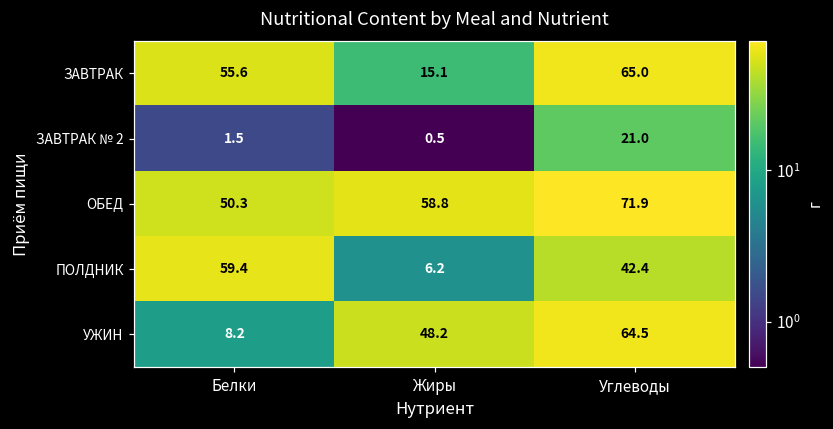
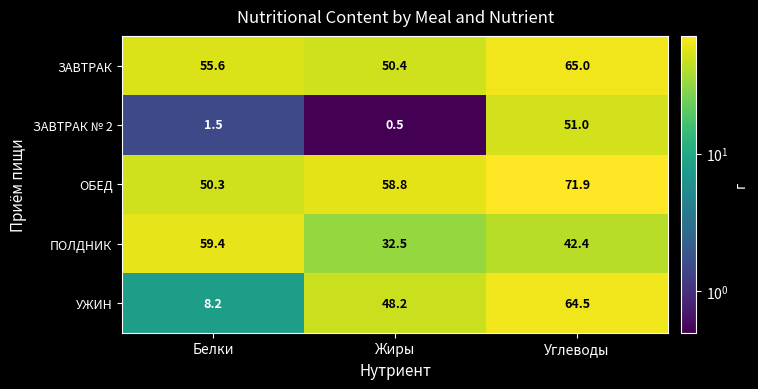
  {
    "ЗАВТРАК": {
      "Белки": 55.6,
-     "Жиры": 15.1,
+     "Жиры": 50.4,
      "Углеводы": 65.0
    },
    "ЗАВТРАК № 2": {
      "Белки": 1.5,
      "Жиры": 0.5,
-     "Углеводы": 21.0
+     "Углеводы": 51.0
    },
    "ОБЕД": {
      "Белки": 50.3,
      "Жиры": 58.8,
      "Углеводы": 71.9
    },
    "ПОЛДНИК": {
      "Белки": 59.4,
-     "Жиры": 6.2,
+     "Жиры": 32.5,
      "Углеводы": 42.4
    },
    "УЖИН": {
      "Белки": 8.2,
      "Жиры": 48.2,
      "Углеводы": 64.5
    }
  }
